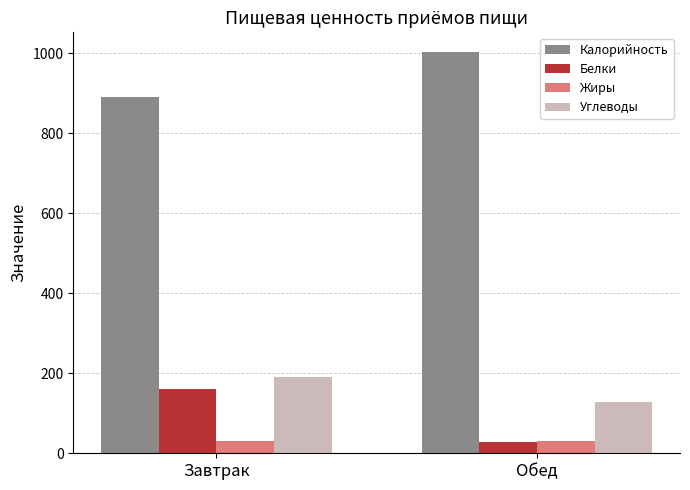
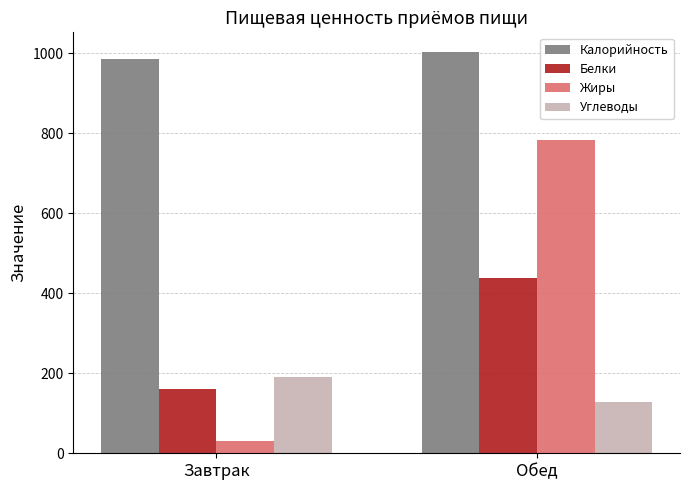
  {
    "Калорийность": {
-     "Завтрак": 890,
+     "Завтрак": 990,
      "Обед": 1000
    },
    "Белки": {
      "Завтрак": 160,
-     "Обед": 30
+     "Обед": 440
    },
    "Жиры": {
      "Завтрак": 30,
-     "Обед": 30
+     "Обед": 780
    },
    "Углеводы": {
      "Завтрак": 190,
      "Обед": 130
    }
  }
